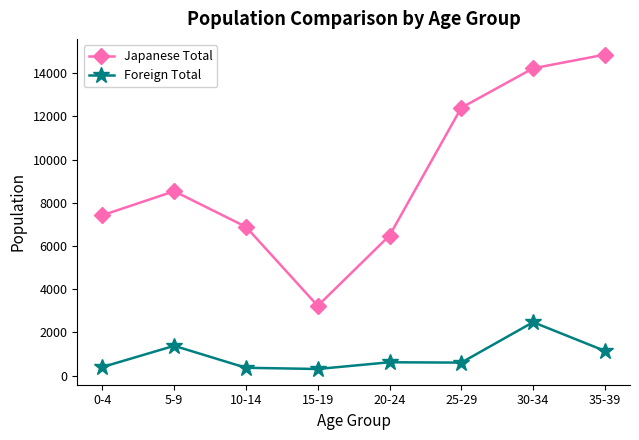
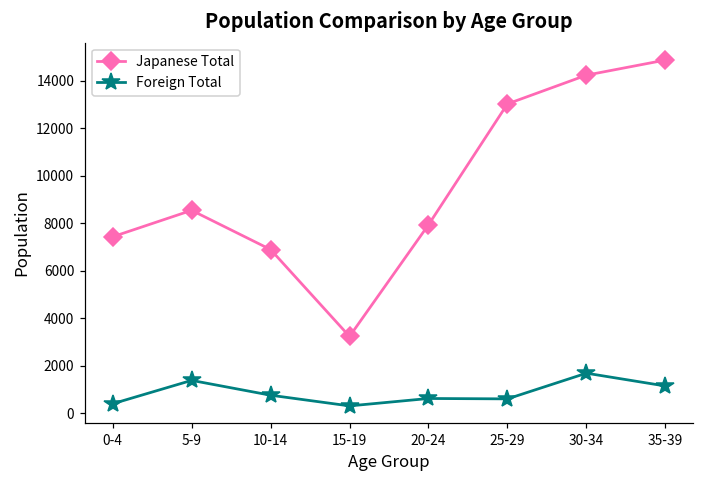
  {
    "Japanese Total": {
      "0-4": 7400,
      "5-9": 8500,
      "10-14": 6900,
      "15-19": 3200,
-     "20-24": 6500,
-     "25-29": 12400,
+     "20-24": 7900,
+     "25-29": 13000,
      "30-34": 14200,
      "35-39": 14900
    },
    "Foreign Total": {
      "0-4": 400,
      "5-9": 1400,
-     "10-14": 400,
+     "10-14": 800,
      "15-19": 300,
      "20-24": 600,
      "25-29": 600,
-     "30-34": 2500,
+     "30-34": 1700,
      "35-39": 1100
    }
  }
